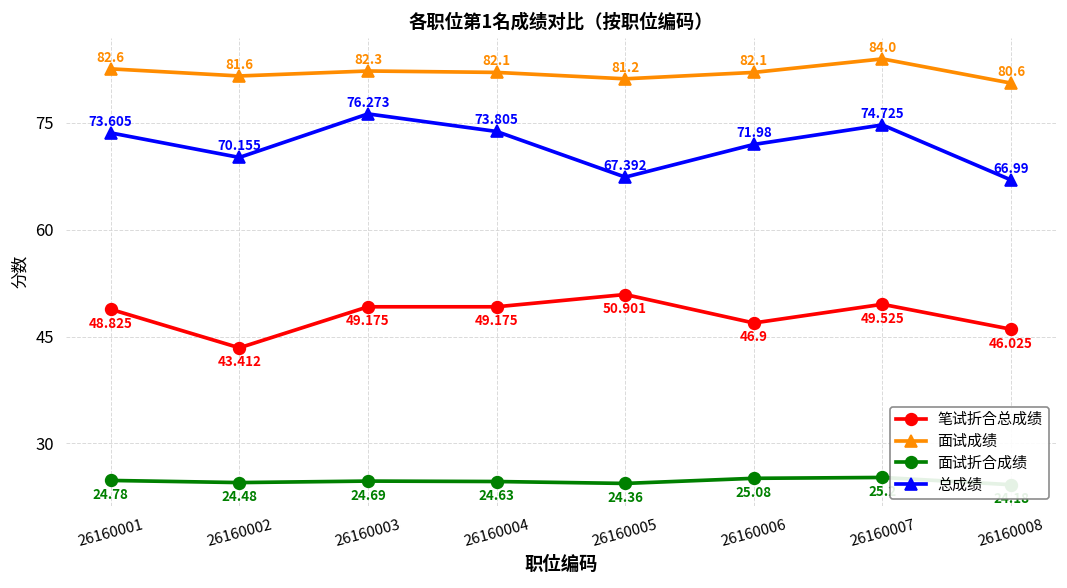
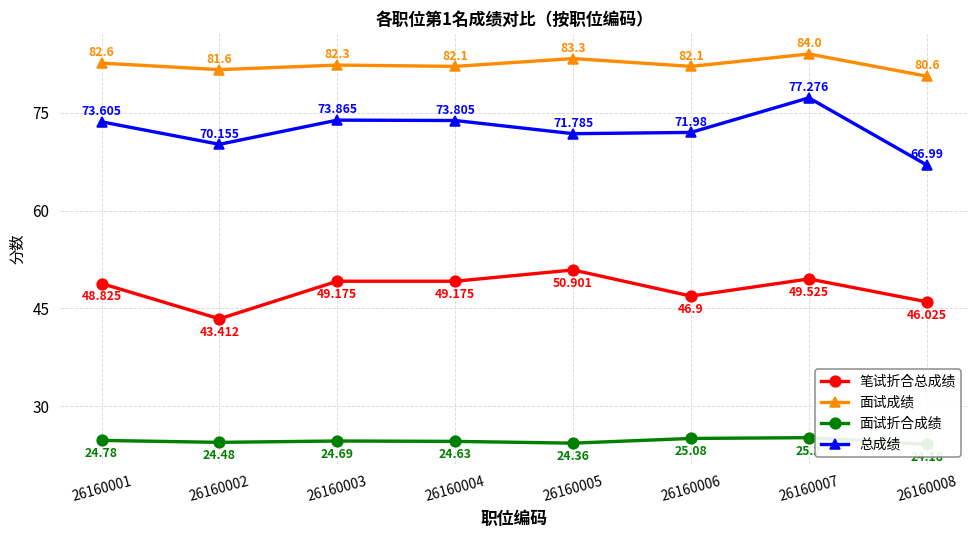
  {
    "笔试折合总成绩": {
      "26160001": 48.825,
      "26160002": 43.412,
      "26160003": 49.175,
      "26160004": 49.175,
      "26160005": 50.901,
      "26160006": 46.9,
      "26160007": 49.525,
      "26160008": 46.025
    },
    "面试成绩": {
      "26160001": 82.6,
      "26160002": 81.6,
      "26160003": 82.3,
      "26160004": 82.1,
-     "26160005": 81.2,
+     "26160005": 83.3,
      "26160006": 82.1,
      "26160007": 84.0,
      "26160008": 80.6
    },
    "面试折合成绩": {
      "26160001": 24.78,
      "26160002": 24.48,
      "26160003": 24.69,
      "26160004": 24.63,
      "26160005": 24.36,
      "26160006": 25.08
    },
    "总成绩": {
      "26160001": 73.605,
      "26160002": 70.155,
-     "26160003": 76.273,
+     "26160003": 73.865,
      "26160004": 73.805,
-     "26160005": 67.392,
+     "26160005": 71.785,
      "26160006": 71.98,
-     "26160007": 74.725,
+     "26160007": 77.276,
      "26160008": 66.99
    }
  }
